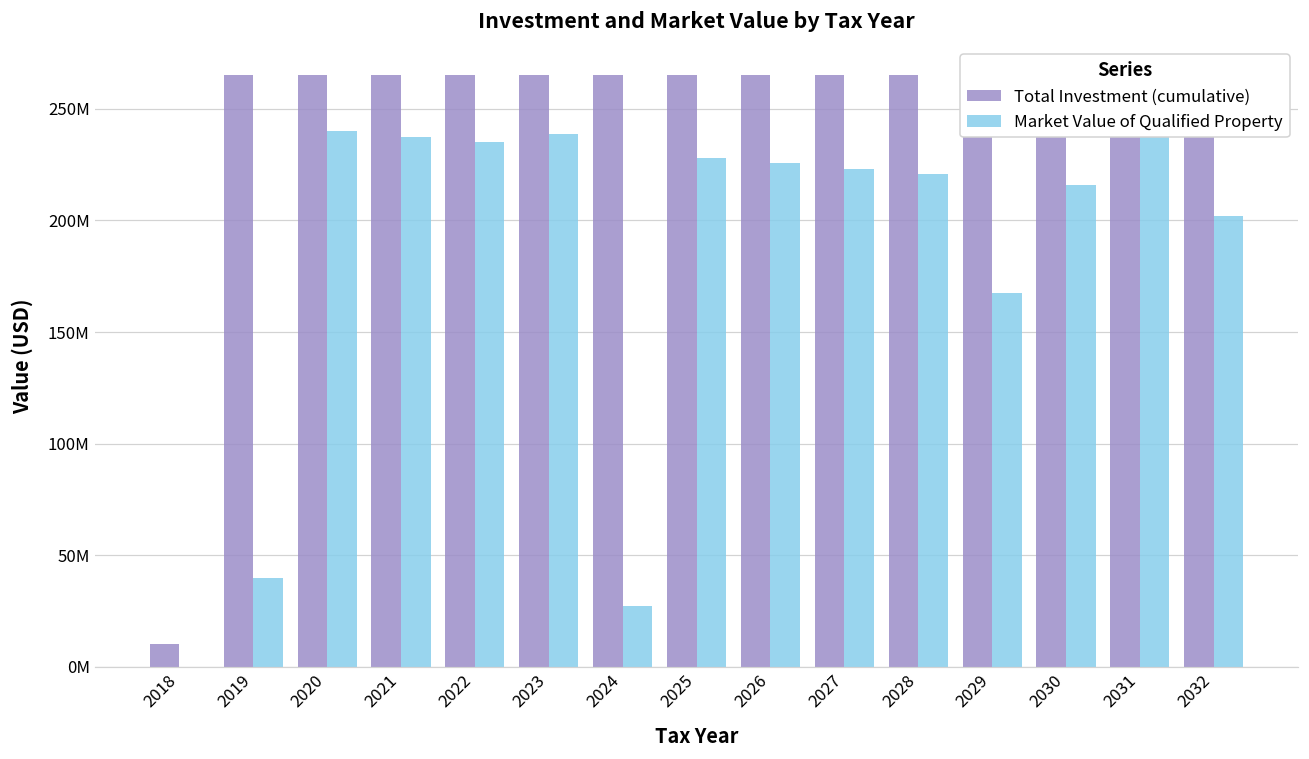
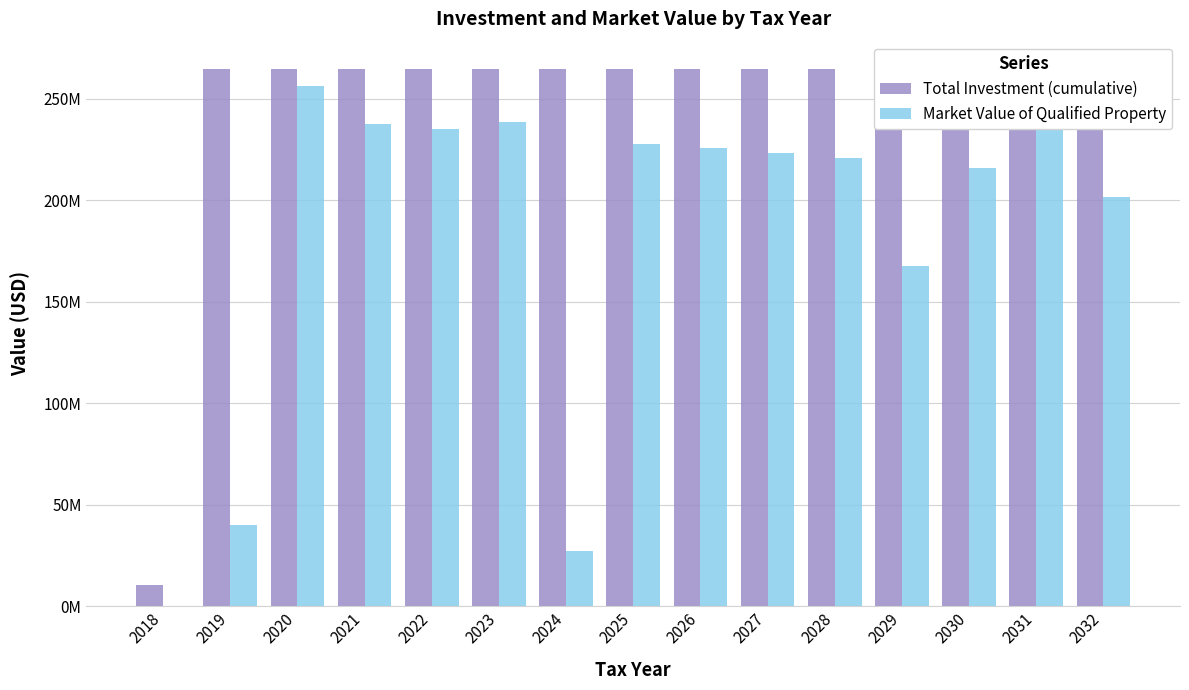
  {
    "Total Investment (cumulative)": {
      "2018": 10000000,
      "2019": 265000000,
      "2020": 265000000,
      "2021": 265000000,
      "2022": 265000000,
      "2023": 265000000,
      "2024": 265000000,
      "2025": 265000000,
      "2026": 265000000,
      "2027": 265000000,
      "2028": 265000000
    },
    "Market Value of Qualified Property": {
      "2018": 0,
      "2019": 40000000,
-     "2020": 240000000,
+     "2020": 257000000,
      "2021": 238000000,
      "2022": 235000000,
      "2023": 239000000,
      "2024": 27000000,
      "2025": 228000000,
      "2026": 226000000,
      "2027": 223000000,
      "2028": 221000000,
      "2029": 168000000,
      "2030": 216000000,
      "2032": 202000000
    }
  }
